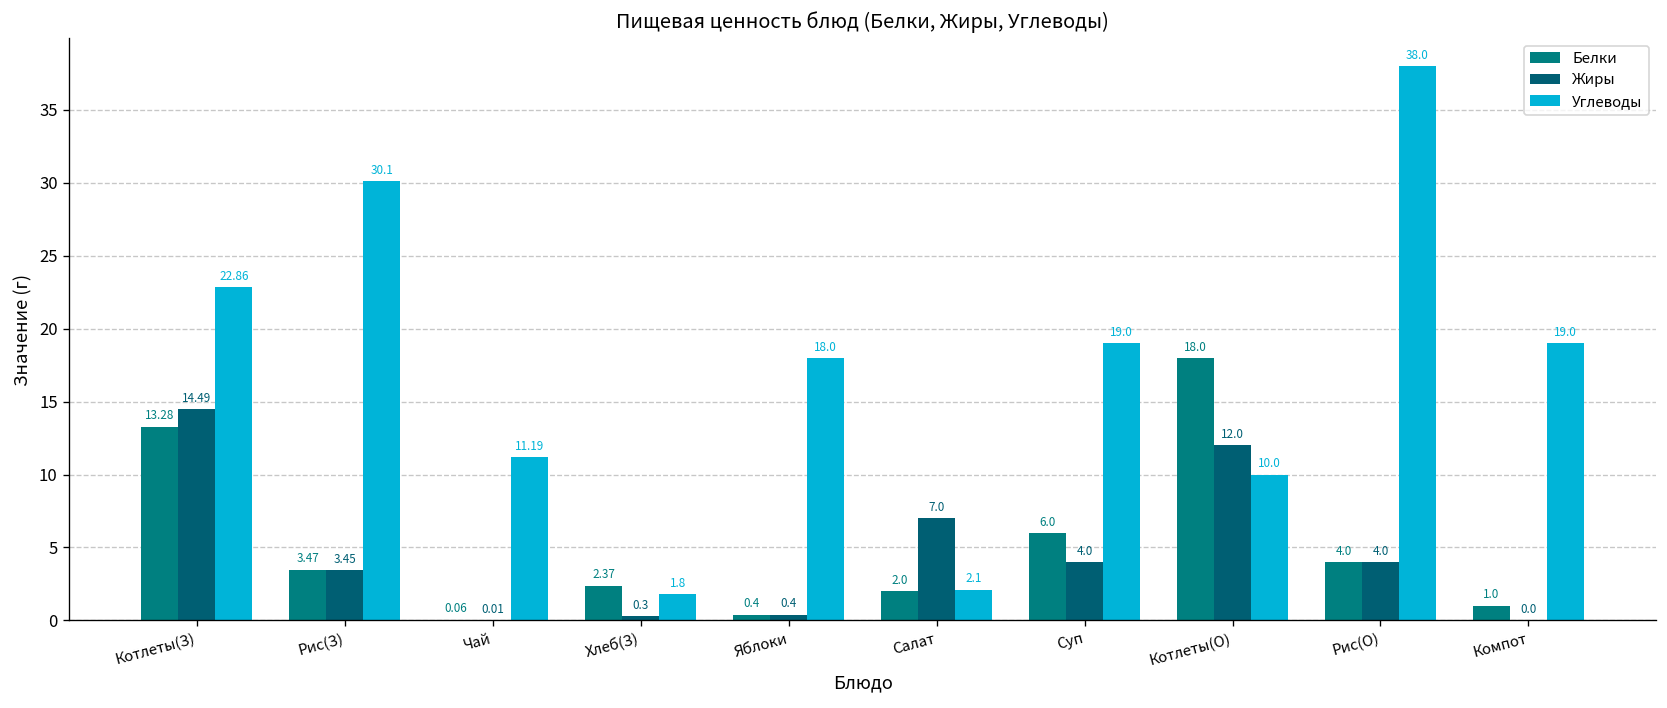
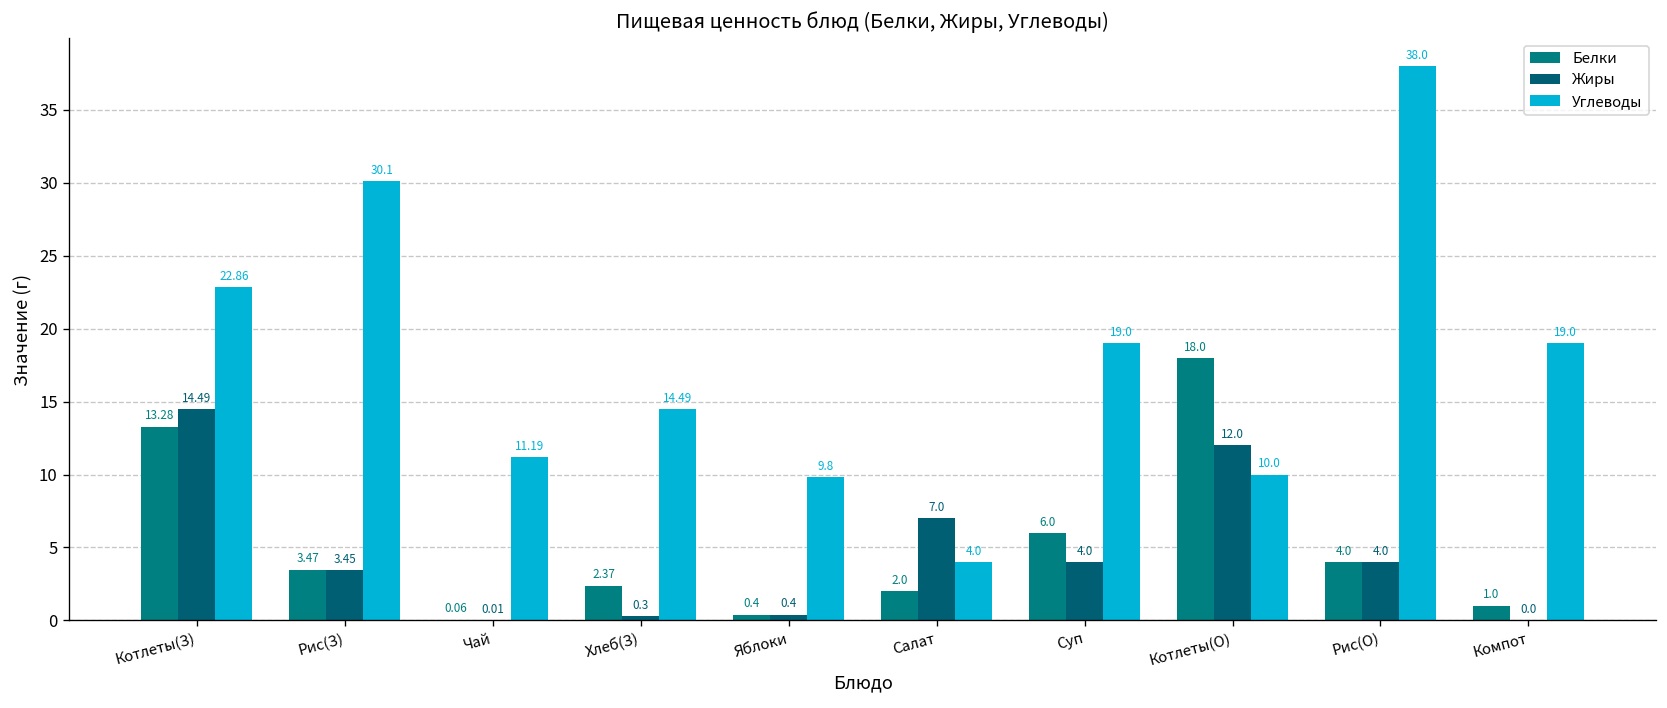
  {
    "Углеводы": {
      "Котлеты(З)": 22.86,
      "Рис(З)": 30.1,
      "Чай": 11.19,
-     "Хлеб(З)": 1.8,
-     "Яблоки": 18.0,
-     "Салат": 2.1,
+     "Хлеб(З)": 14.49,
+     "Яблоки": 9.8,
+     "Салат": 4.0,
      "Суп": 19.0,
      "Котлеты(О)": 10.0,
      "Рис(О)": 38.0,
      "Компот": 19.0
    }
  }
